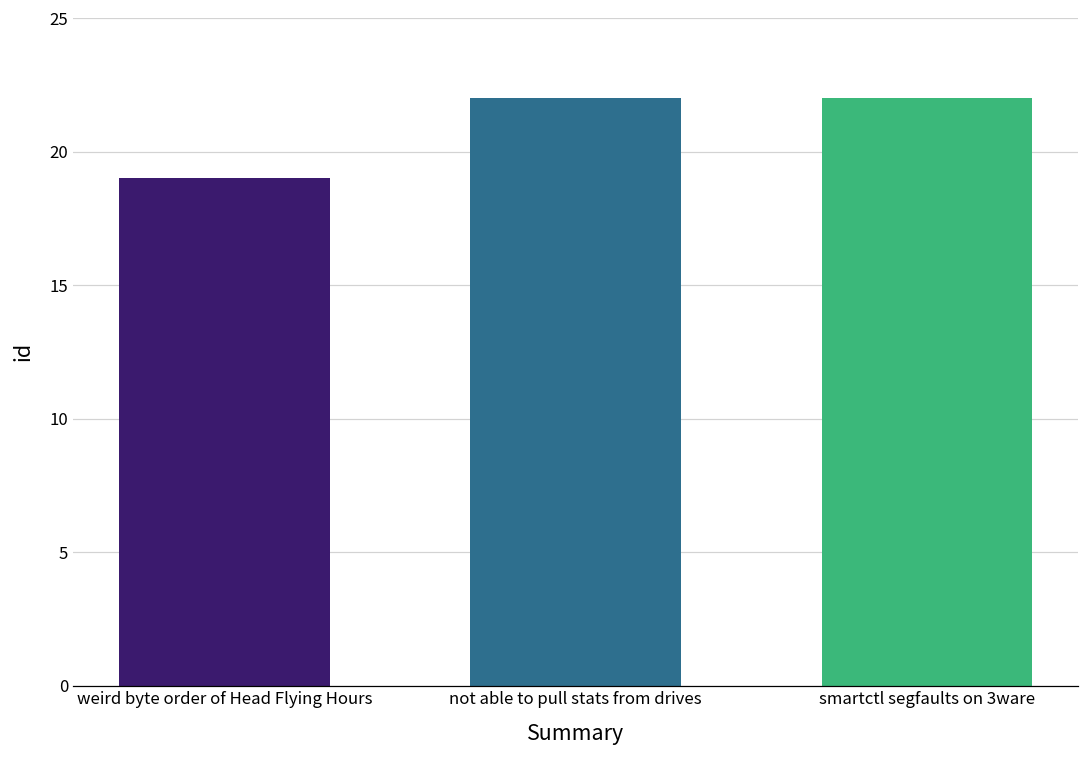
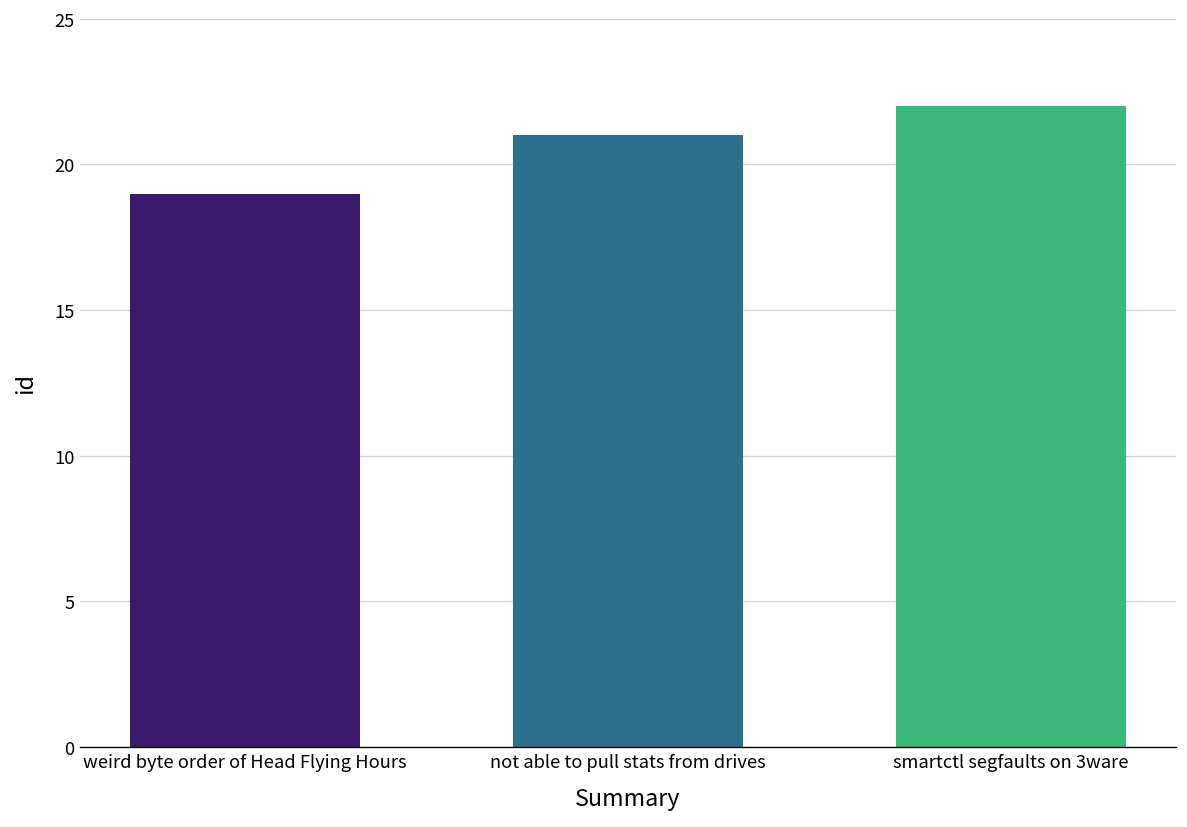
  {
    "weird byte order of Head Flying Hours": 19,
-   "not able to pull stats from drives": 22,
+   "not able to pull stats from drives": 21,
    "smartctl segfaults on 3ware": 22
  }
